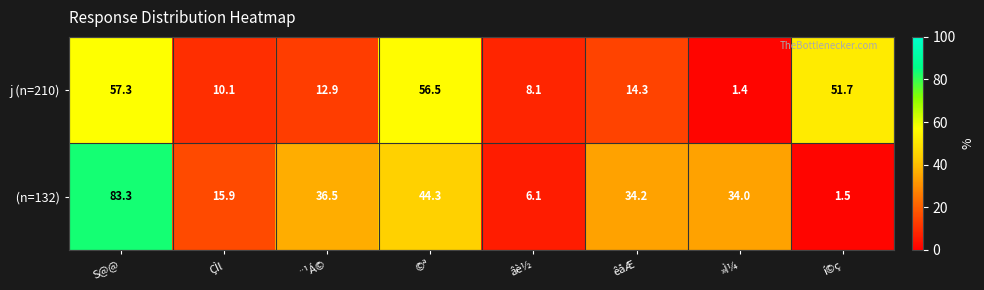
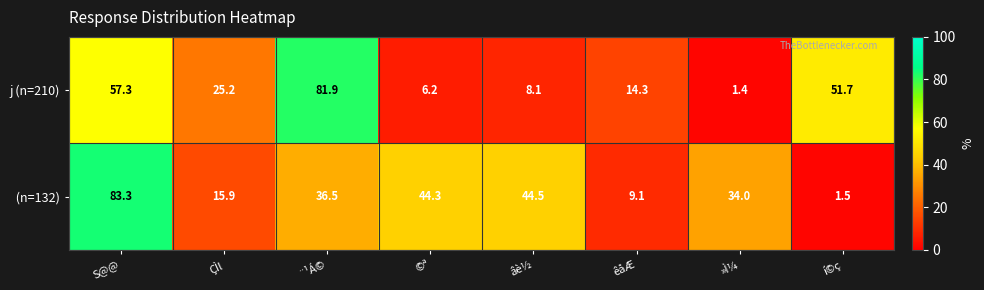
  {
    "j (n=210)": {
      "S@@": 57.3,
-     "ÇÌl": 10.1,
-     "¨¹Á©": 12.9,
-     "©ª": 56.5,
+     "ÇÌl": 25.2,
+     "¨¹Á©": 81.9,
+     "©ª": 6.2,
      "âè½": 8.1,
      "êåÆ": 14.3,
      "»Ì¼": 1.4
    },
    "(n=132)": {
      "S@@": 83.3,
      "ÇÌl": 15.9,
      "¨¹Á©": 36.5,
      "©ª": 44.3,
-     "âè½": 6.1,
-     "êåÆ": 34.2,
+     "âè½": 44.5,
+     "êåÆ": 9.1,
      "»Ì¼": 34.0,
      "í©ç": 1.5
    }
  }
